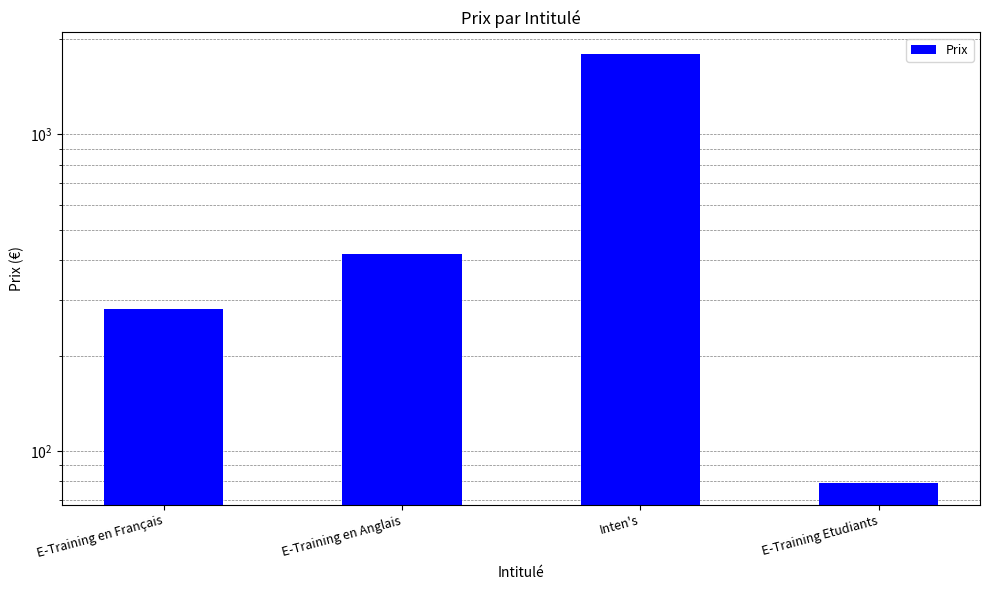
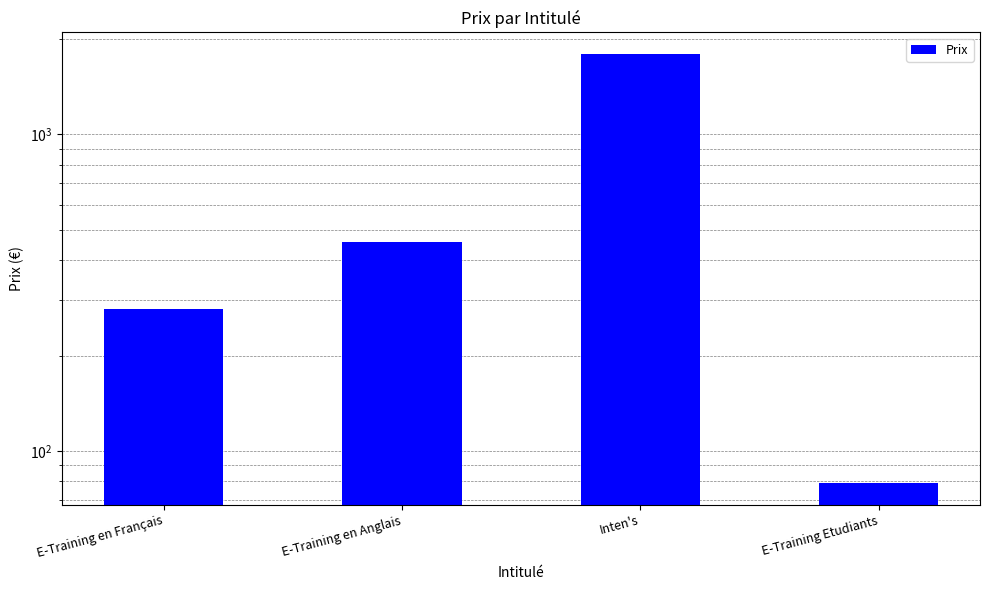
  {
    "E-Training en Français": 280,
-   "E-Training en Anglais": 420,
+   "E-Training en Anglais": 460,
    "Inten's": 1800,
    "E-Training Etudiants": 79
  }
